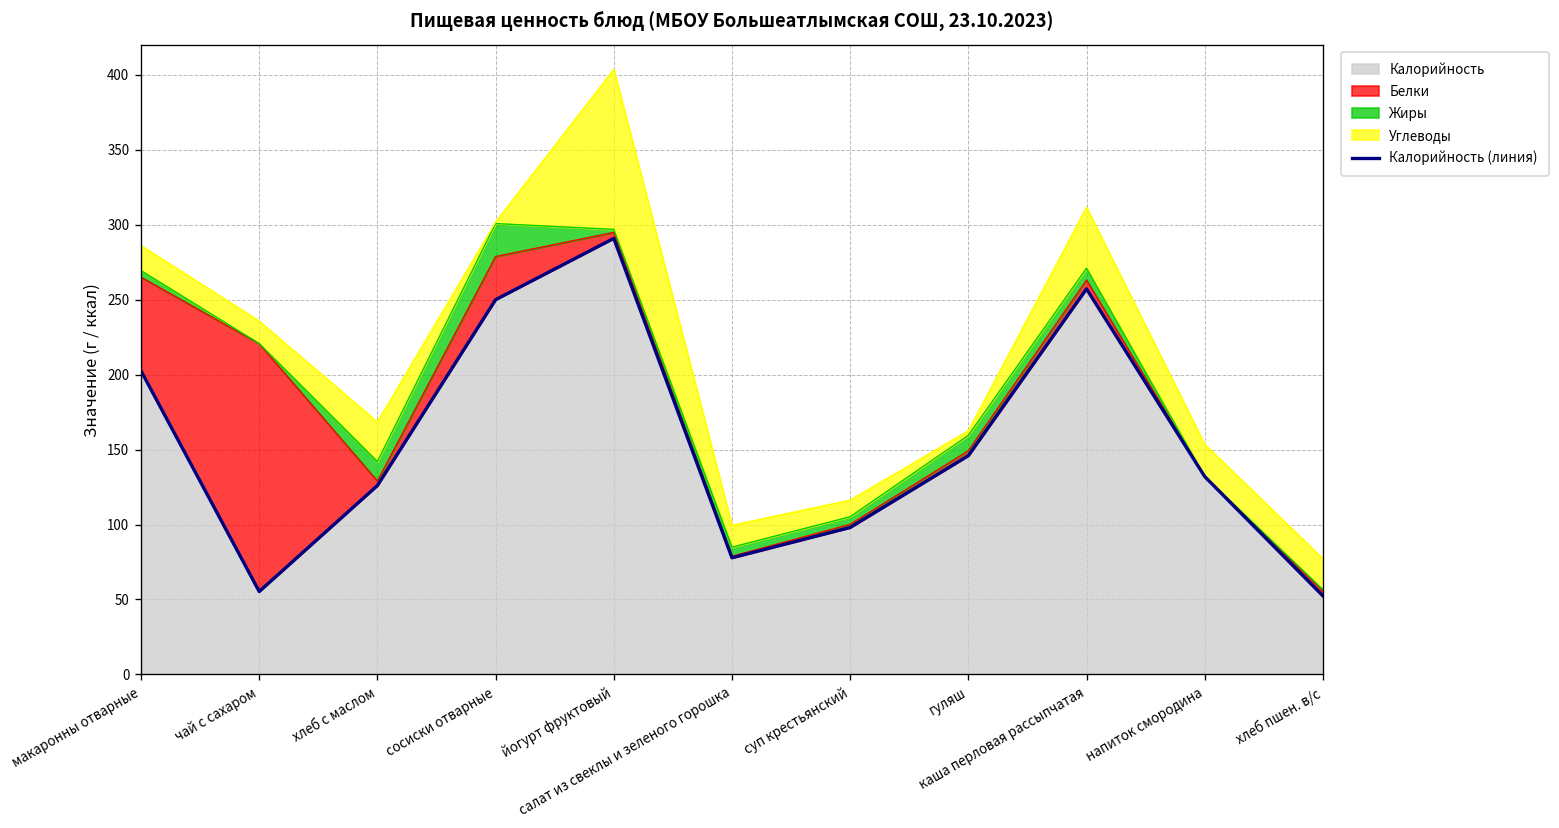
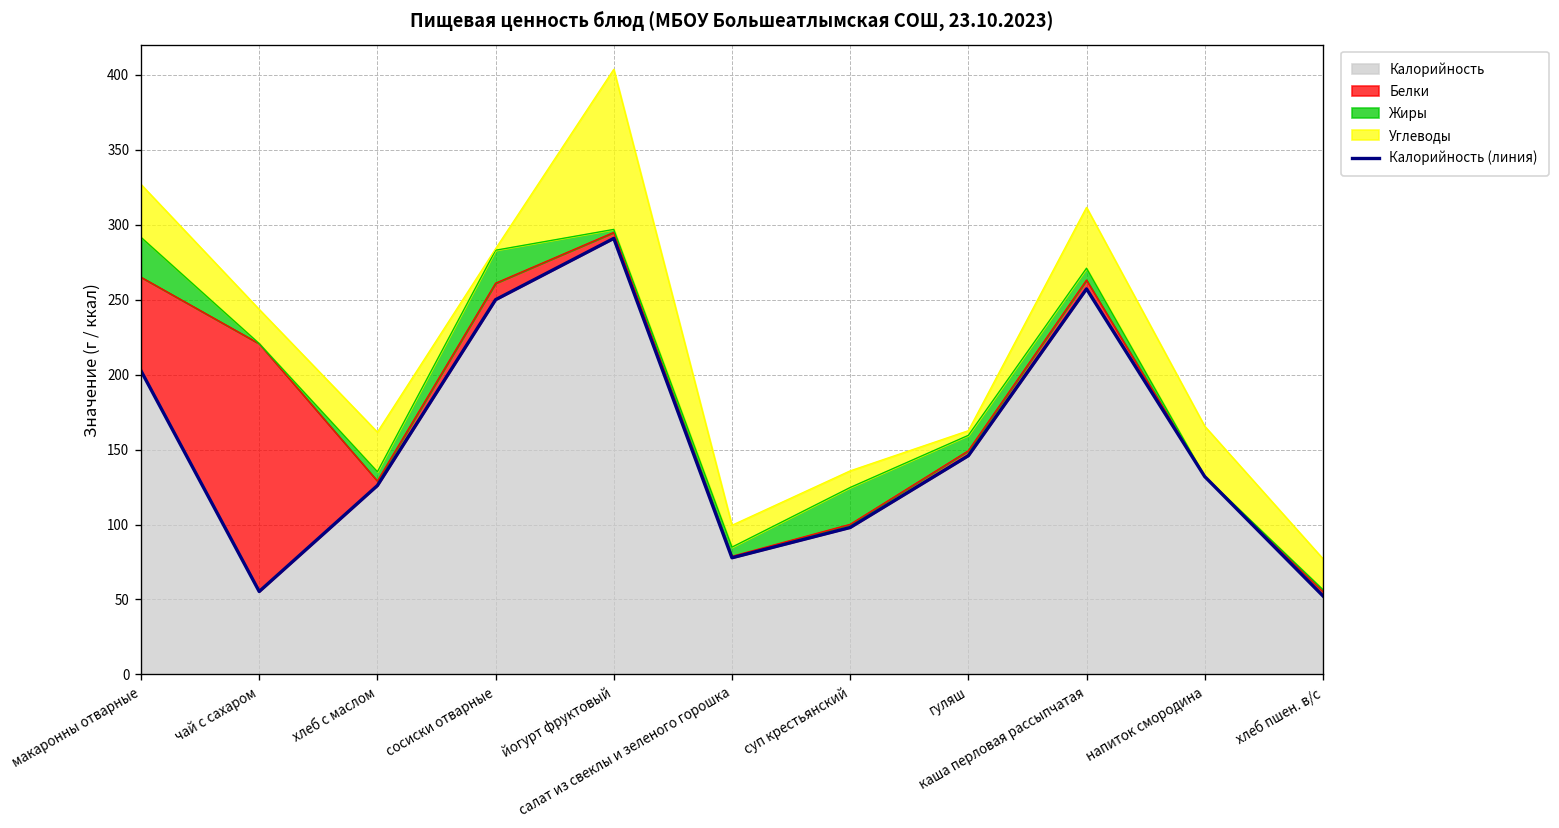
  {
    "Калорийность": {
      "макаронны отварные": 203,
      "чай с сахаром": 55,
      "хлеб с маслом": 126,
      "сосиски отварные": 250,
      "йогурт фруктовый": 291,
      "суп крестьянский": 98,
      "гуляш": 146,
      "каша перловая рассыпчатая": 257,
      "хлеб пшен. в/с": 52
    },
    "Белки": {
      "макаронны отварные": 63,
      "хлеб с маслом": 3,
-     "сосиски отварные": 29,
+     "сосиски отварные": 11,
      "суп крестьянский": 2,
      "гуляш": 3,
      "каша перловая рассыпчатая": 6
    },
    "Жиры": {
-     "макаронны отварные": 4,
-     "хлеб с маслом": 13,
+     "макаронны отварные": 27,
+     "хлеб с маслом": 6,
      "салат из свеклы и зеленого горошка": 6,
-     "суп крестьянский": 5,
+     "суп крестьянский": 25,
      "гуляш": 10,
      "каша перловая рассыпчатая": 8
    },
    "Углеводы": {
-     "макаронны отварные": 17,
-     "чай с сахаром": 15,
+     "макаронны отварные": 35,
+     "чай с сахаром": 23,
      "хлеб с маслом": 26,
      "йогурт фруктовый": 107,
      "салат из свеклы и зеленого горошка": 15,
      "суп крестьянский": 11,
      "гуляш": 3,
      "каша перловая рассыпчатая": 41,
-     "напиток смородина": 21,
+     "напиток смородина": 34,
      "хлеб пшен. в/с": 21
    }
  }
